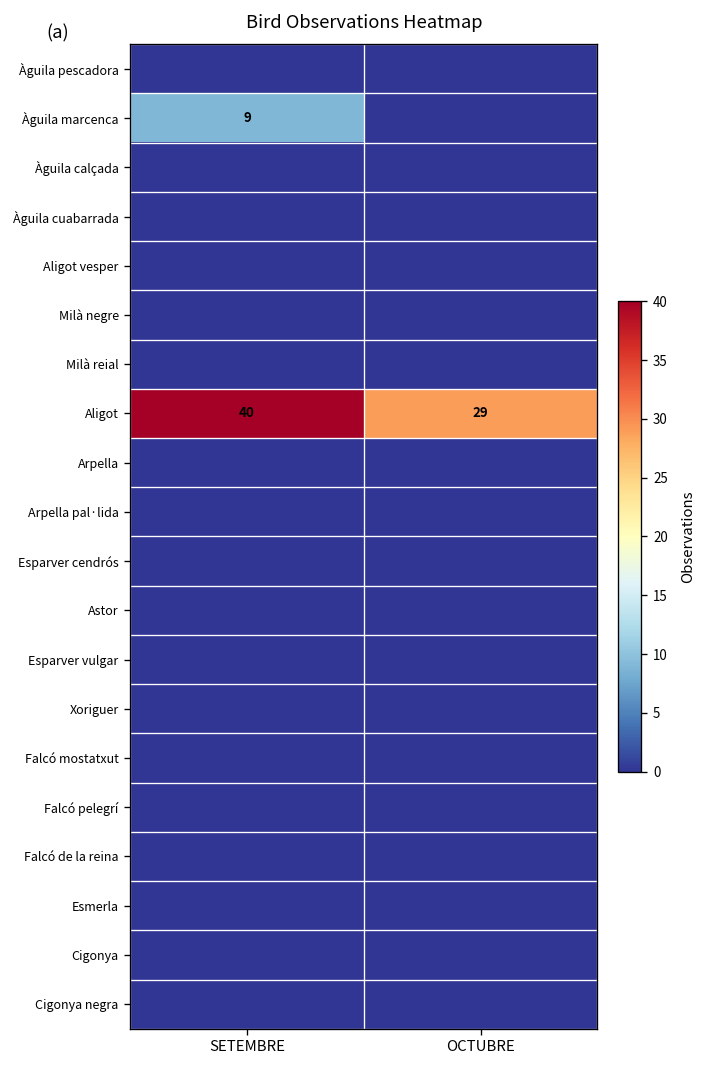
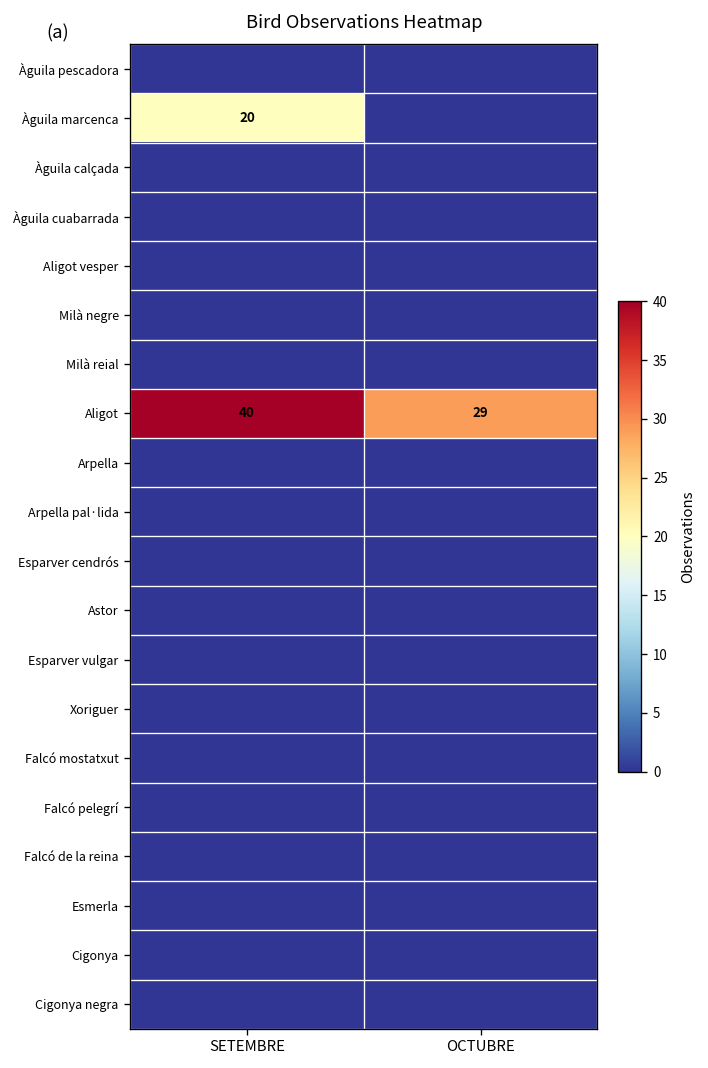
  {
    "Àguila marcenca": {
-     "SETEMBRE": 9
+     "SETEMBRE": 20
    },
    "Aligot": {
      "SETEMBRE": 40,
      "OCTUBRE": 29
    }
  }
